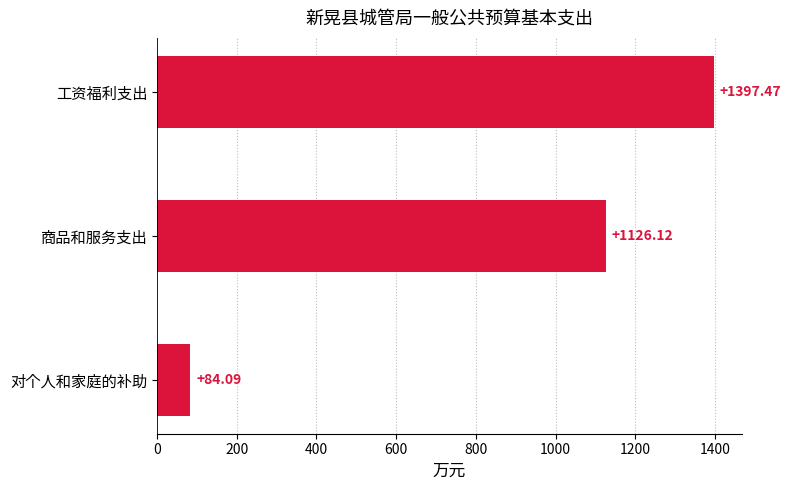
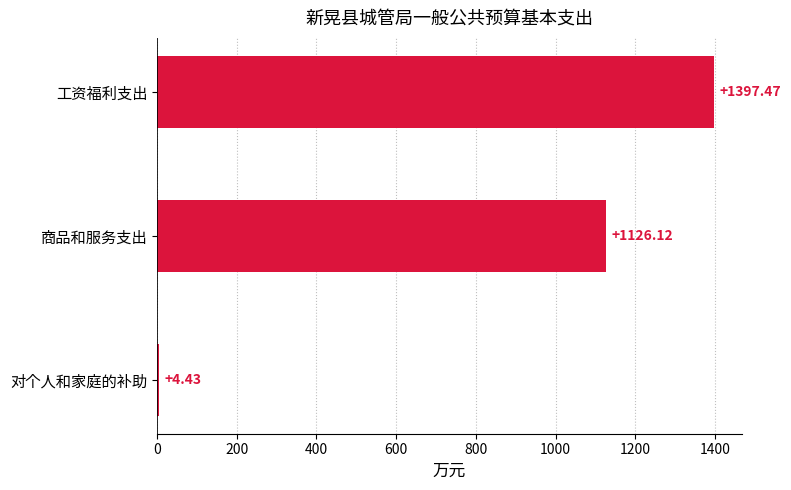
  {
    "工资福利支出": "+1397.47",
    "商品和服务支出": "+1126.12",
-   "对个人和家庭的补助": "+84.09"
+   "对个人和家庭的补助": "+4.43"
  }
